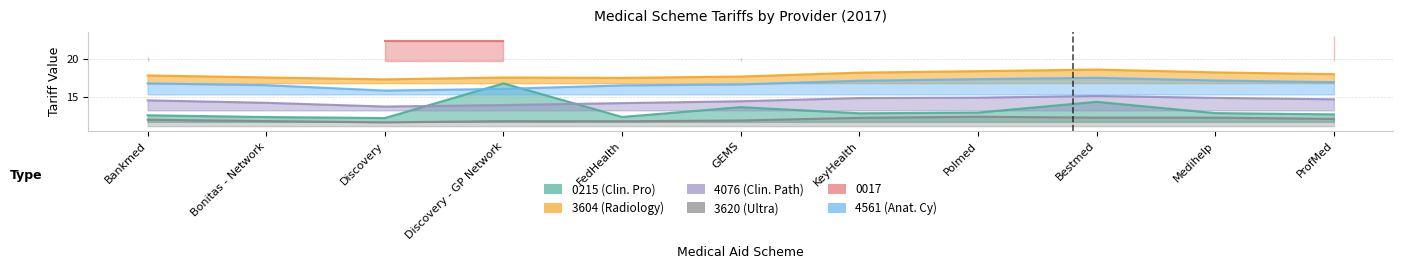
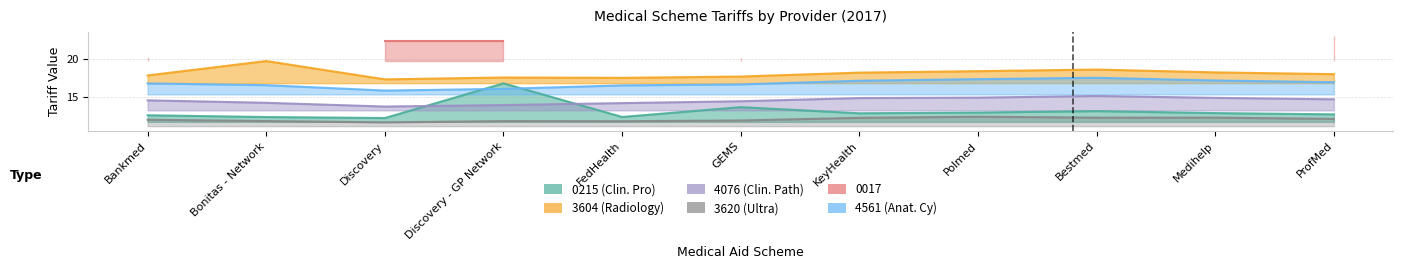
  {
    "0215 (Clin. Pro)": {
      "Bankmed": 13,
      "Bonitas - Network": 12,
      "Discovery": 12,
      "Discovery - GP Network": 17,
      "FedHealth": 12,
      "GEMS": 14,
      "KeyHealth": 13,
      "Polmed": 13,
-     "Bestmed": 14,
+     "Bestmed": 13,
      "Medihelp": 13,
      "ProfMed": 13
    },
    "3604 (Radiology)": {
      "Bankmed": 18,
-     "Bonitas - Network": 18,
+     "Bonitas - Network": 20,
      "Discovery": 17,
      "Discovery - GP Network": 18,
      "FedHealth": 17,
      "GEMS": 18,
      "KeyHealth": 18,
      "Polmed": 18,
      "Bestmed": 19,
      "Medihelp": 18,
      "ProfMed": 18
    }
  }
